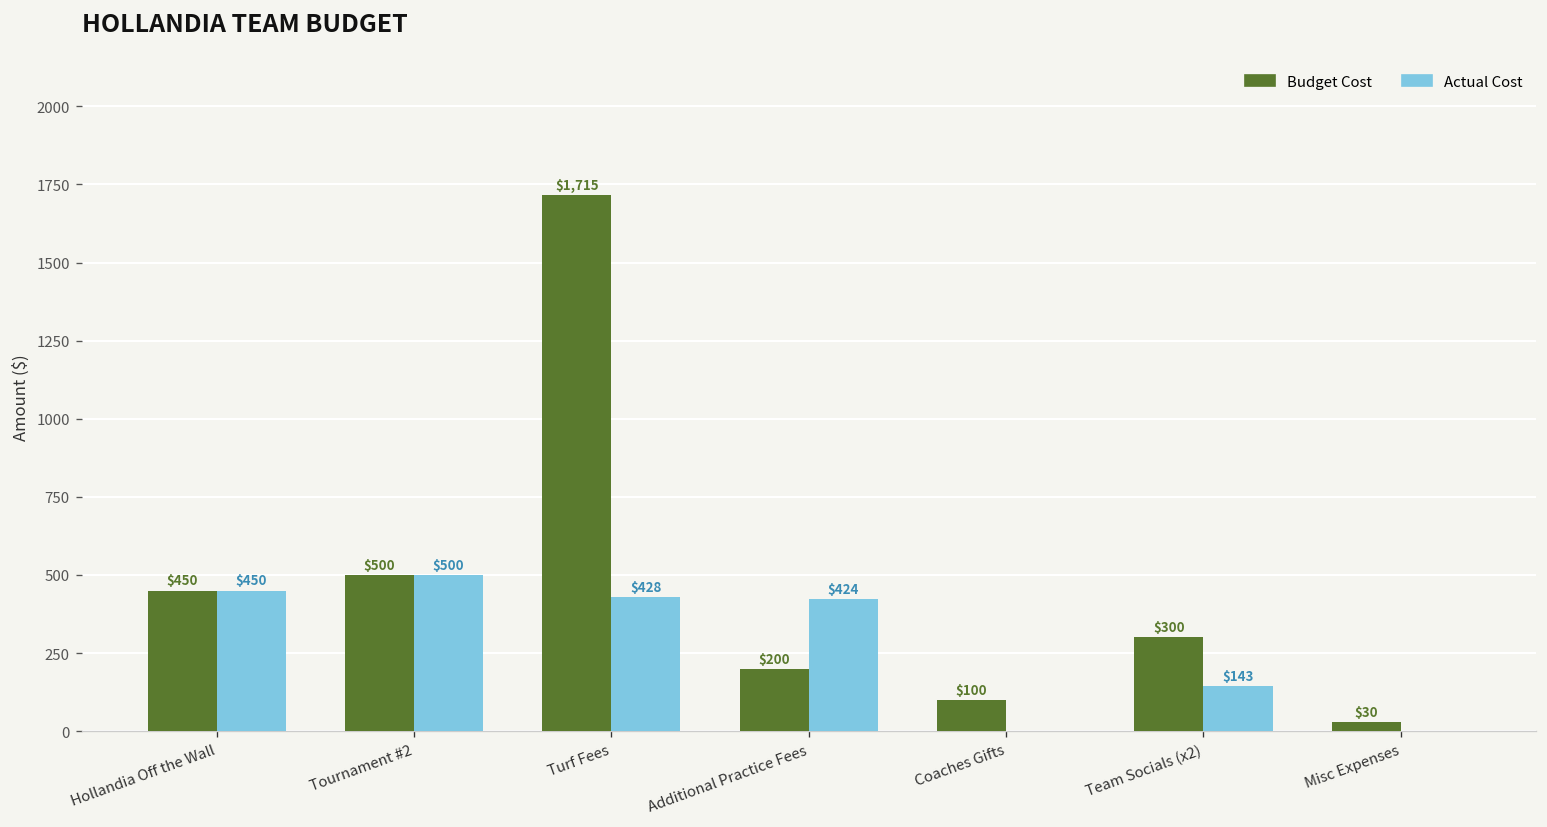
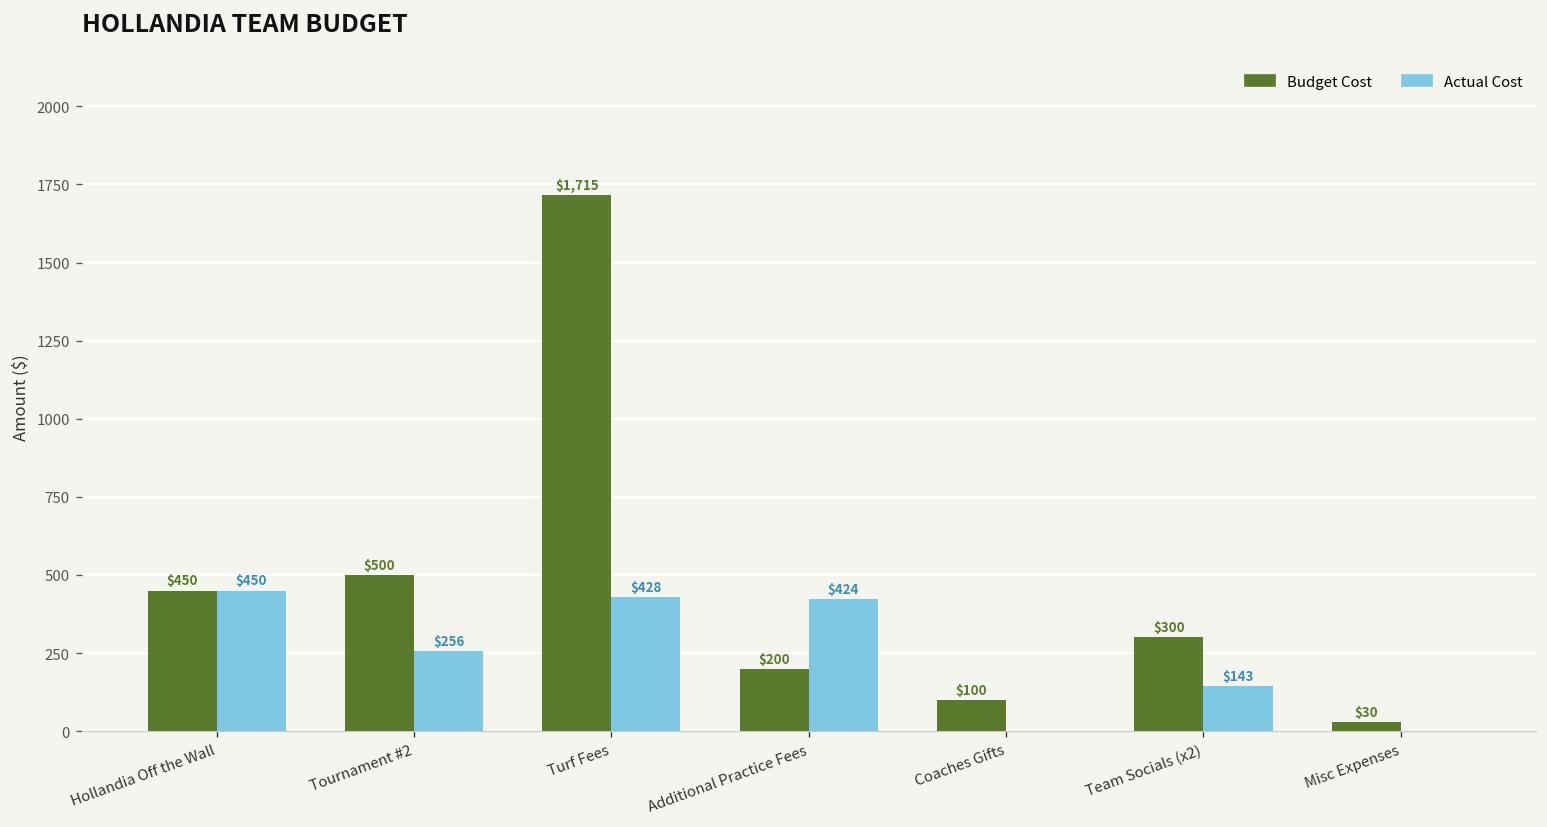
  {
    "Budget Cost": {
      "Hollandia Off the Wall": "$450",
      "Tournament #2": "$500",
      "Turf Fees": "$1,715",
      "Additional Practice Fees": "$200",
      "Coaches Gifts": "$100",
      "Team Socials (x2)": "$300",
      "Misc Expenses": "$30"
    },
    "Actual Cost": {
      "Hollandia Off the Wall": "$450",
-     "Tournament #2": "$500",
+     "Tournament #2": "$256",
      "Turf Fees": "$428",
      "Additional Practice Fees": "$424",
      "Team Socials (x2)": "$143"
    }
  }
